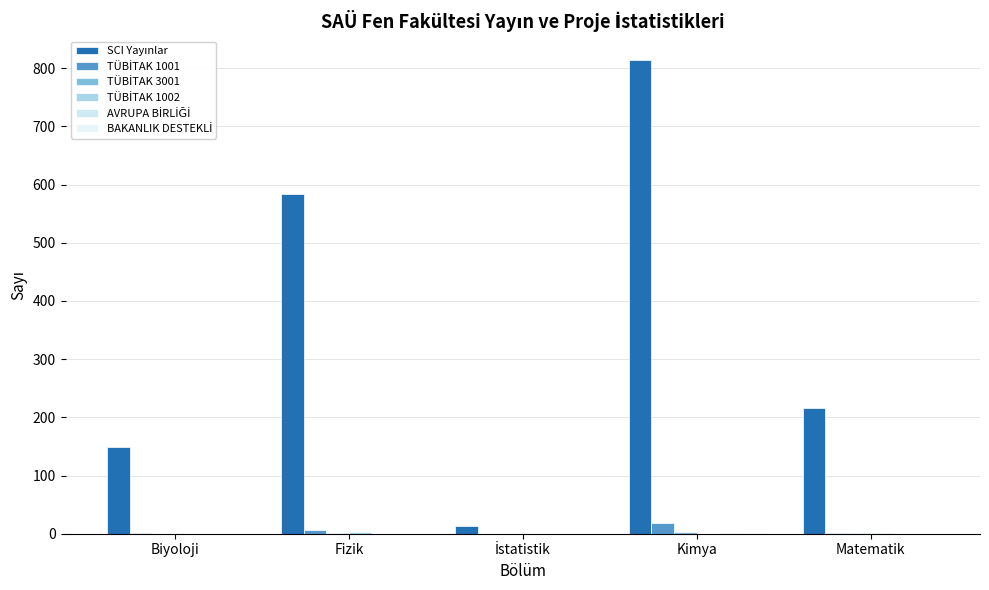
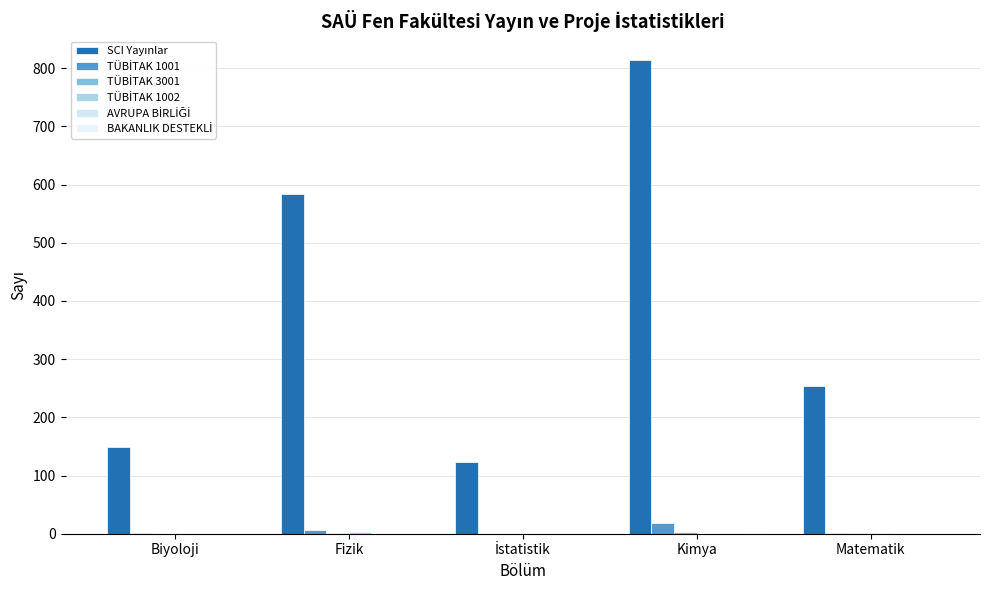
  {
    "SCI Yayınlar": {
      "Biyoloji": 150,
      "Fizik": 580,
-     "İstatistik": 10,
+     "İstatistik": 120,
      "Kimya": 810,
-     "Matematik": 220
+     "Matematik": 250
    }
  }
